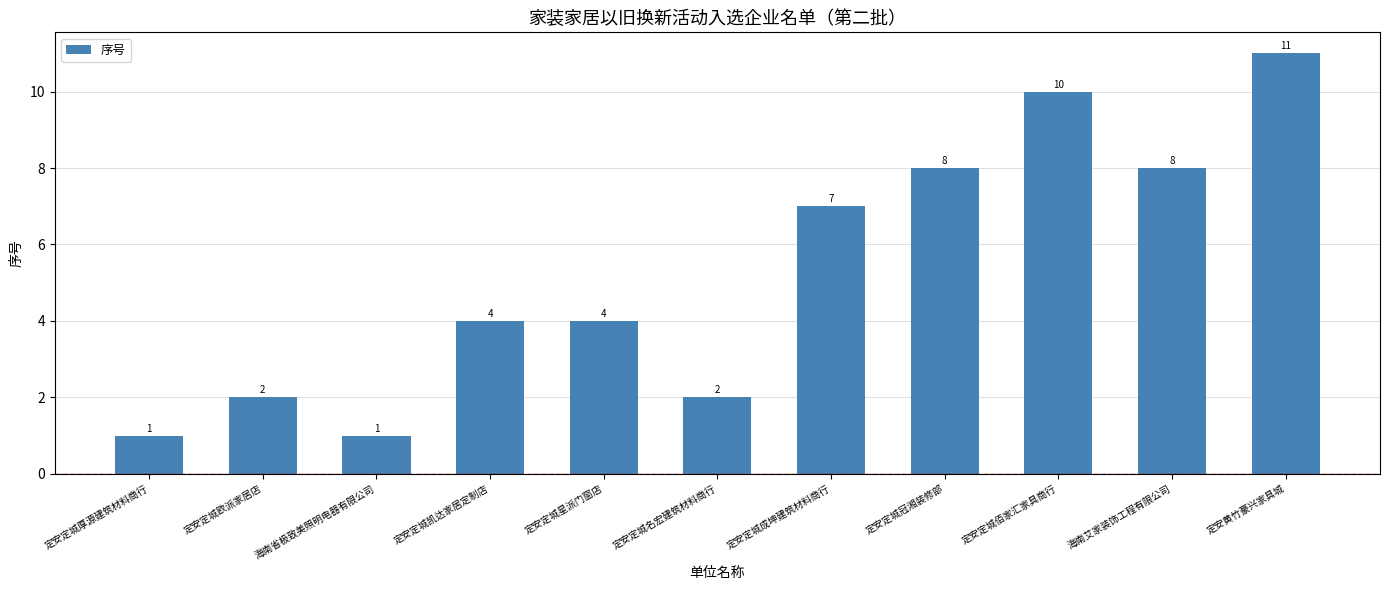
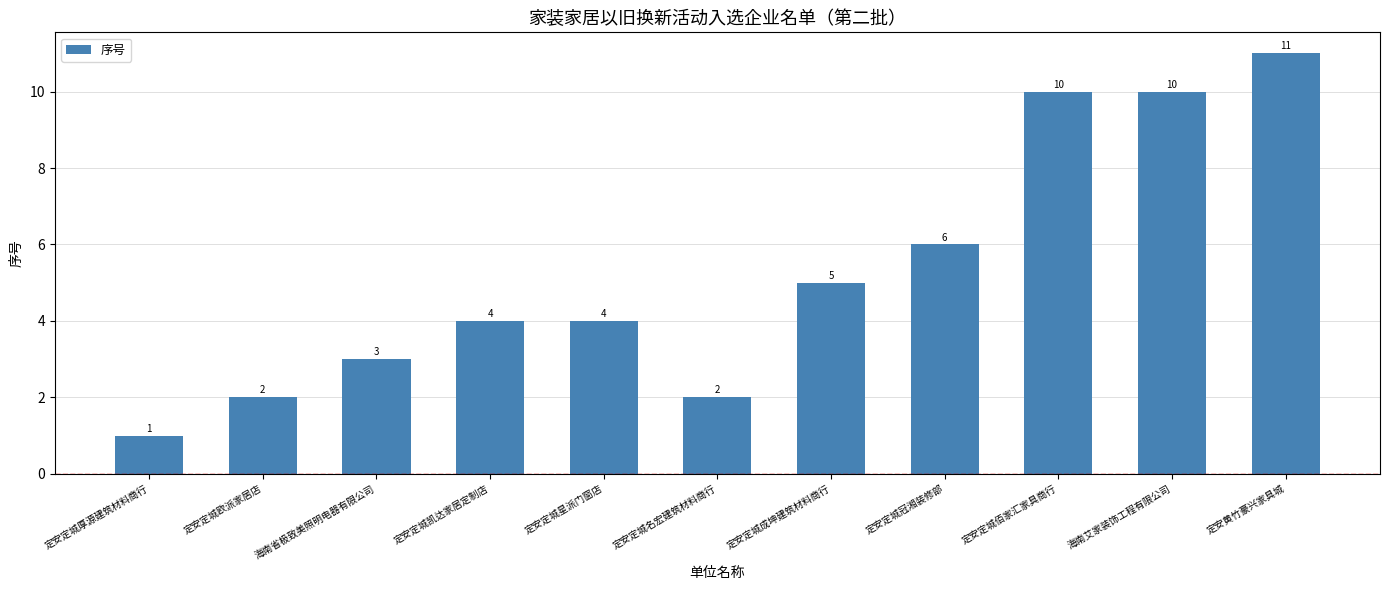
  {
    "定安定城厚源建筑材料商行": 1,
    "定安定城欧派家居店": 2,
-   "海南省极致美照明电器有限公司": 1,
+   "海南省极致美照明电器有限公司": 3,
    "定安定城凯达家居定制店": 4,
    "定安定城星派门窗店": 4,
    "定安定城名宏建筑材料商行": 2,
-   "定安定城成坤建筑材料商行": 7,
-   "定安定城冠湘装修部": 8,
+   "定安定城成坤建筑材料商行": 5,
+   "定安定城冠湘装修部": 6,
    "定安定城佰家汇家具商行": 10,
-   "海南艾家装饰工程有限公司": 8,
+   "海南艾家装饰工程有限公司": 10,
    "定安黄竹豪兴家具城": 11
  }
